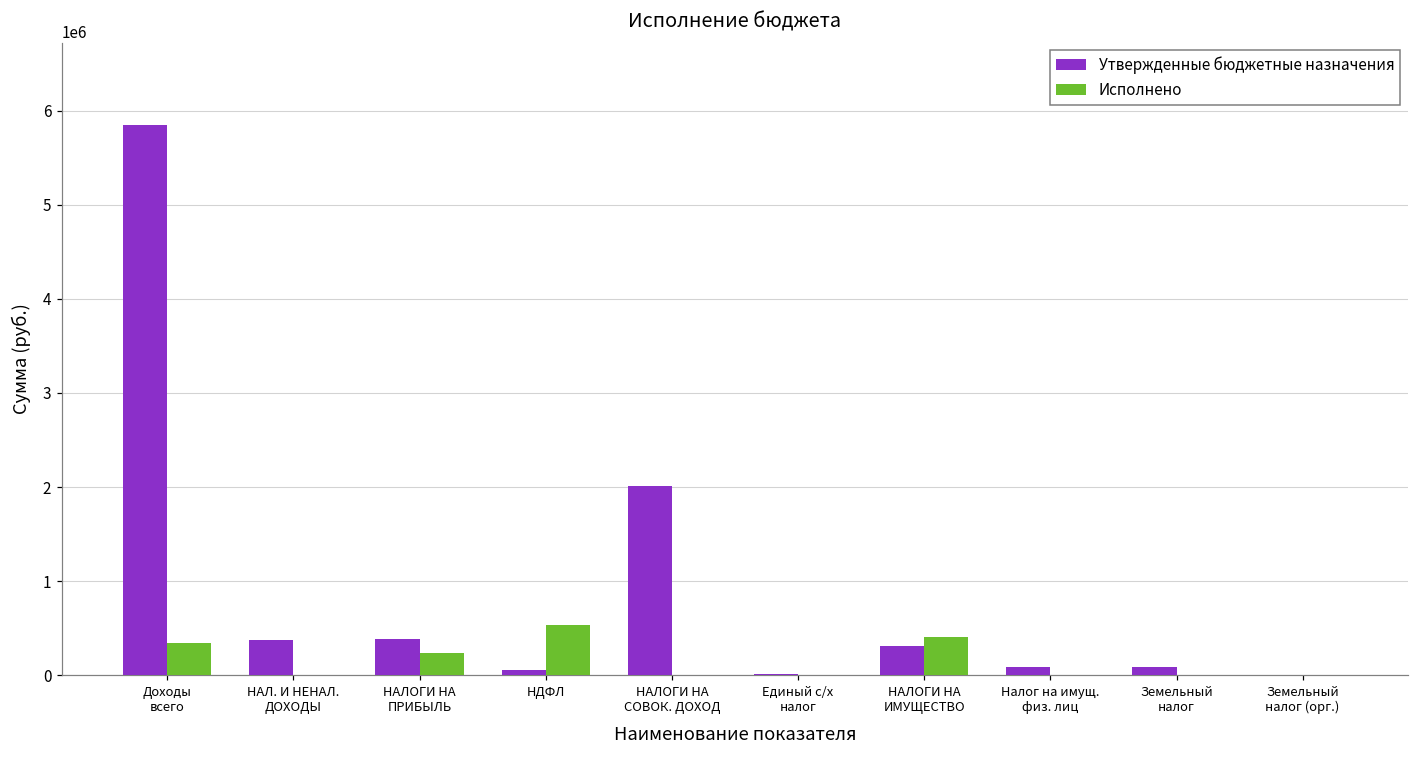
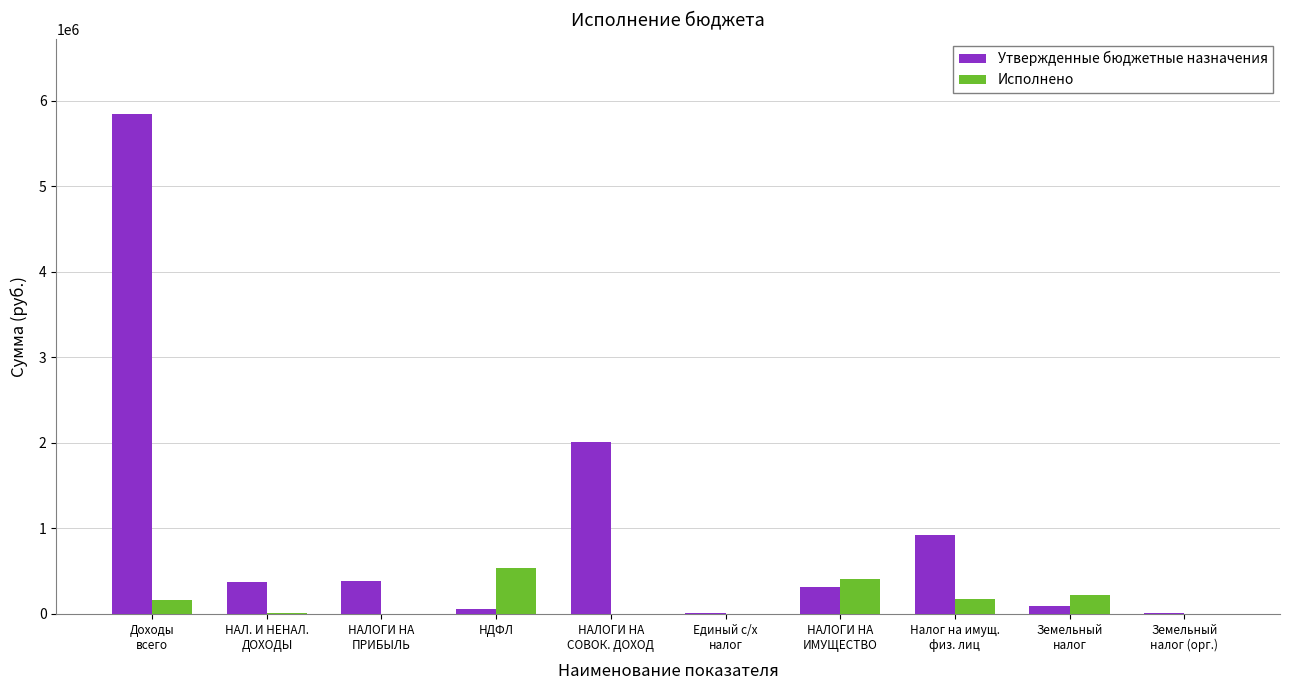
  {
    "Утвержденные бюджетные назначения": {
      "Доходы всего": 5800000,
      "НАЛ. И НЕНАЛ. ДОХОДЫ": 400000,
      "НАЛОГИ НА ПРИБЫЛЬ": 400000,
      "НДФЛ": 100000,
      "НАЛОГИ НА СОВОК. ДОХОД": 2000000,
      "НАЛОГИ НА ИМУЩЕСТВО": 300000,
-     "Налог на имущ. физ. лиц": 100000,
+     "Налог на имущ. физ. лиц": 900000,
      "Земельный налог": 100000
    },
    "Исполнено": {
-     "Доходы всего": 300000,
-     "НАЛОГИ НА ПРИБЫЛЬ": 200000,
+     "Доходы всего": 200000,
+     "НАЛОГИ НА ПРИБЫЛЬ": 0,
      "НДФЛ": 500000,
      "НАЛОГИ НА СОВОК. ДОХОД": 0,
      "Единый с/х налог": 0,
      "НАЛОГИ НА ИМУЩЕСТВО": 400000,
-     "Налог на имущ. физ. лиц": 0,
-     "Земельный налог": 0
+     "Налог на имущ. физ. лиц": 200000,
+     "Земельный налог": 200000
    }
  }
